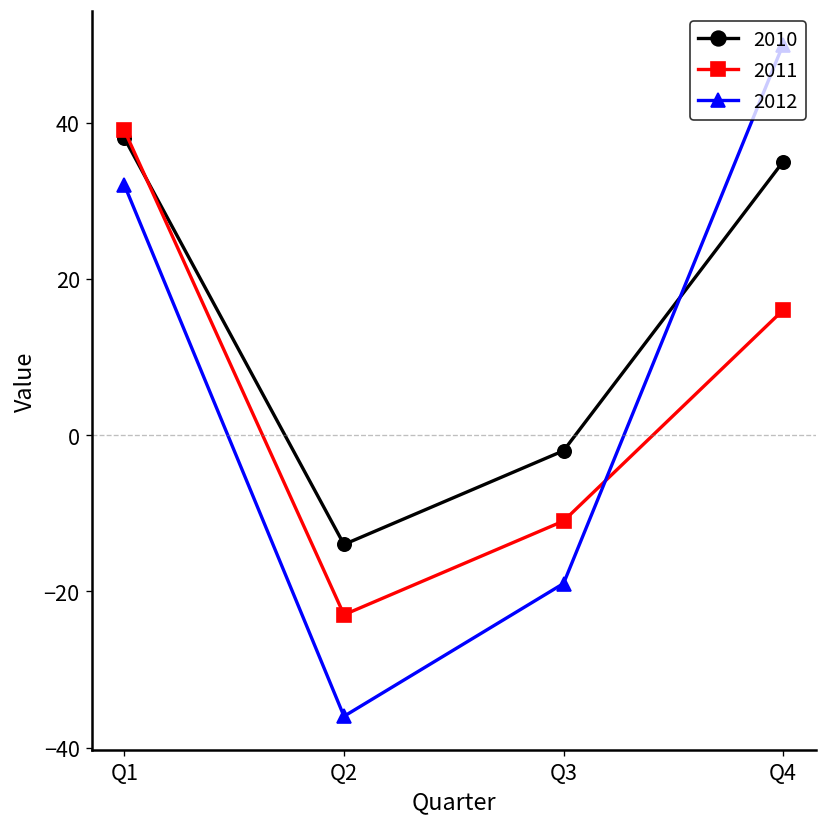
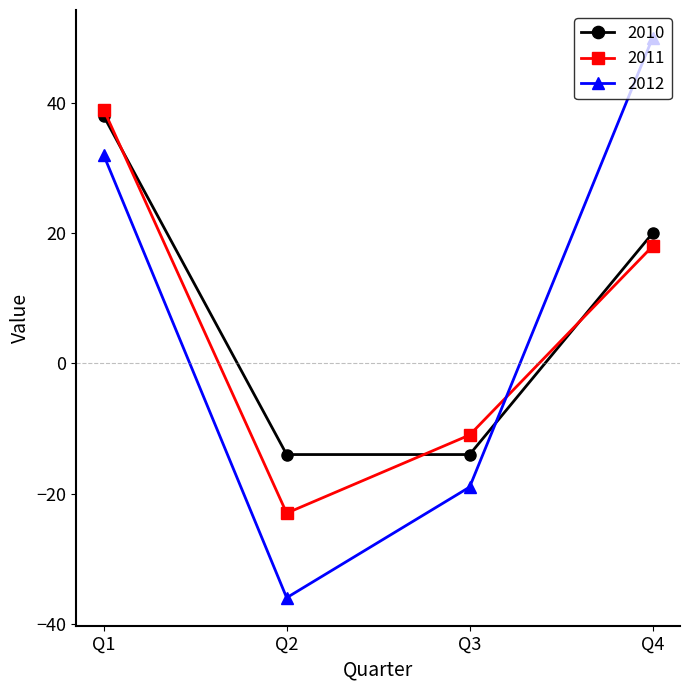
  {
    "2010": {
      "Q1": 38,
      "Q2": -14,
-     "Q3": -2,
-     "Q4": 35
+     "Q3": -14,
+     "Q4": 20
    },
    "2011": {
      "Q1": 39,
      "Q2": -23,
      "Q3": -11,
-     "Q4": 16
+     "Q4": 18
    },
    "2012": {
      "Q1": 32,
      "Q2": -36,
      "Q3": -19
    }
  }
